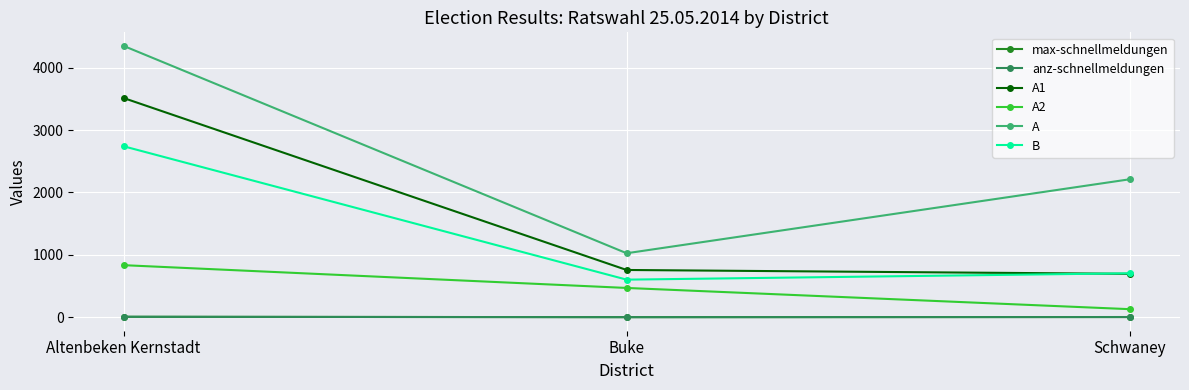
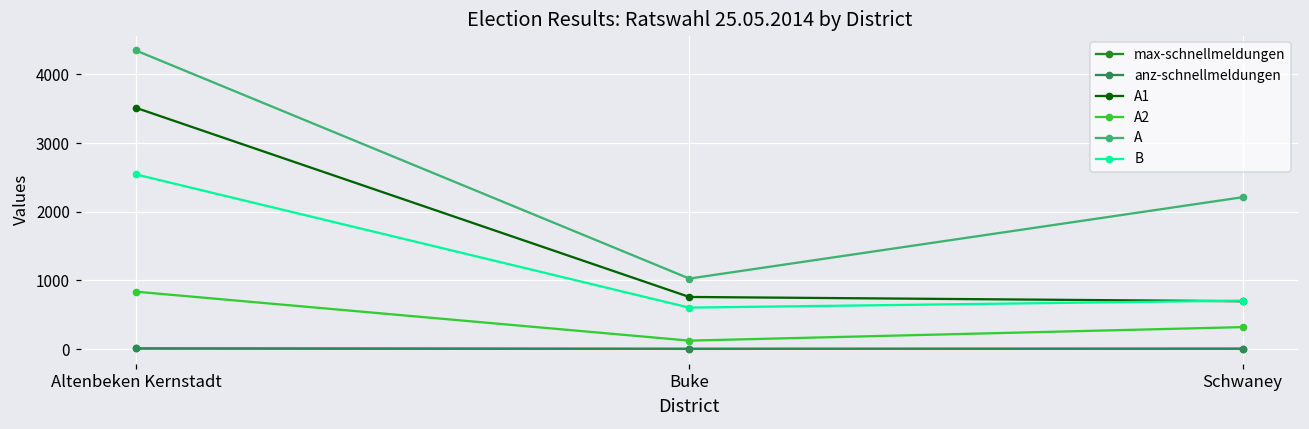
  {
    "A1": {
      "Altenbeken Kernstadt": 3500,
      "Buke": 800
    },
    "A2": {
      "Altenbeken Kernstadt": 800,
-     "Buke": 500,
-     "Schwaney": 100
+     "Buke": 100,
+     "Schwaney": 300
    },
    "B": {
-     "Altenbeken Kernstadt": 2700,
+     "Altenbeken Kernstadt": 2500,
      "Buke": 600
    }
  }
